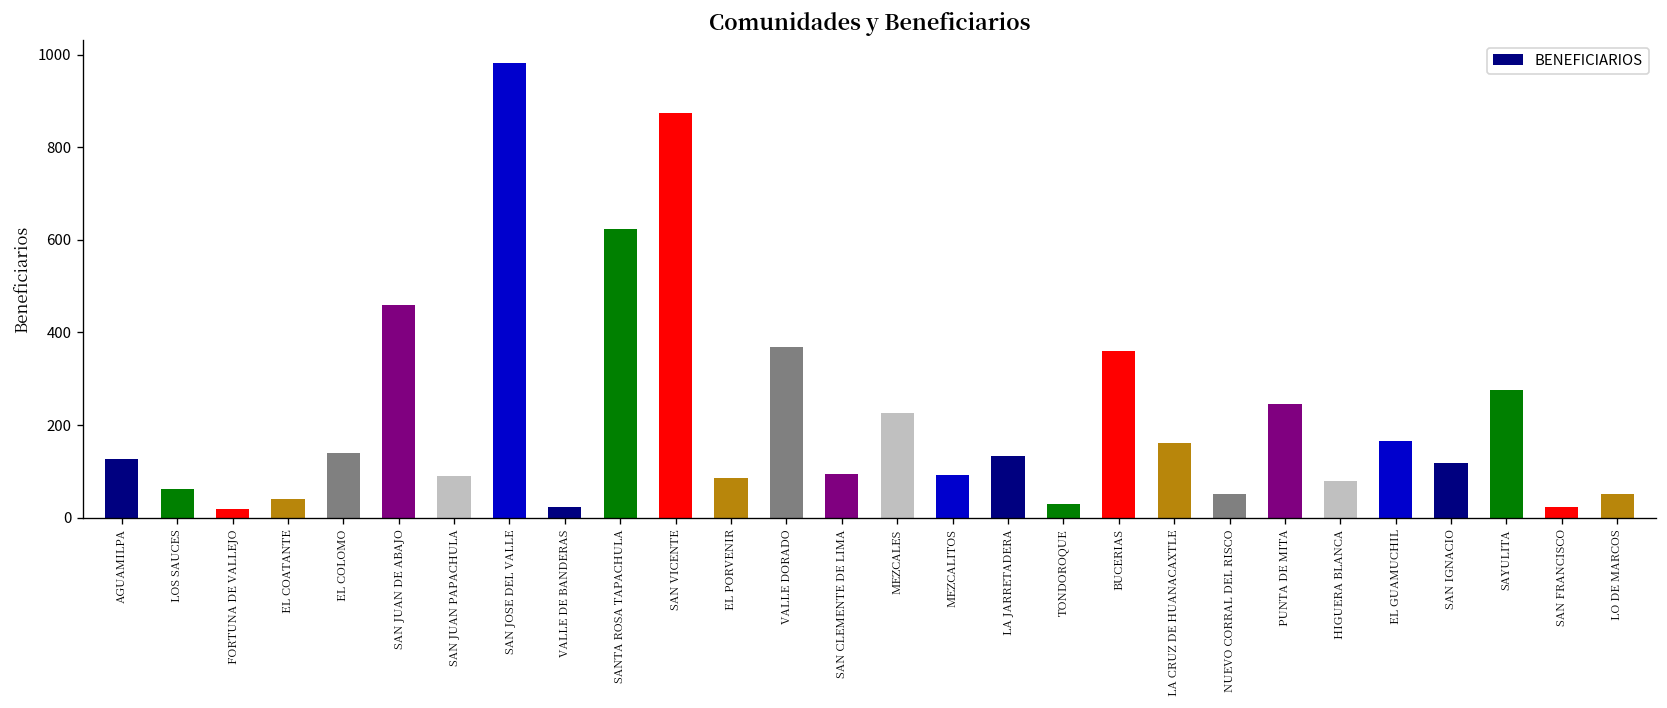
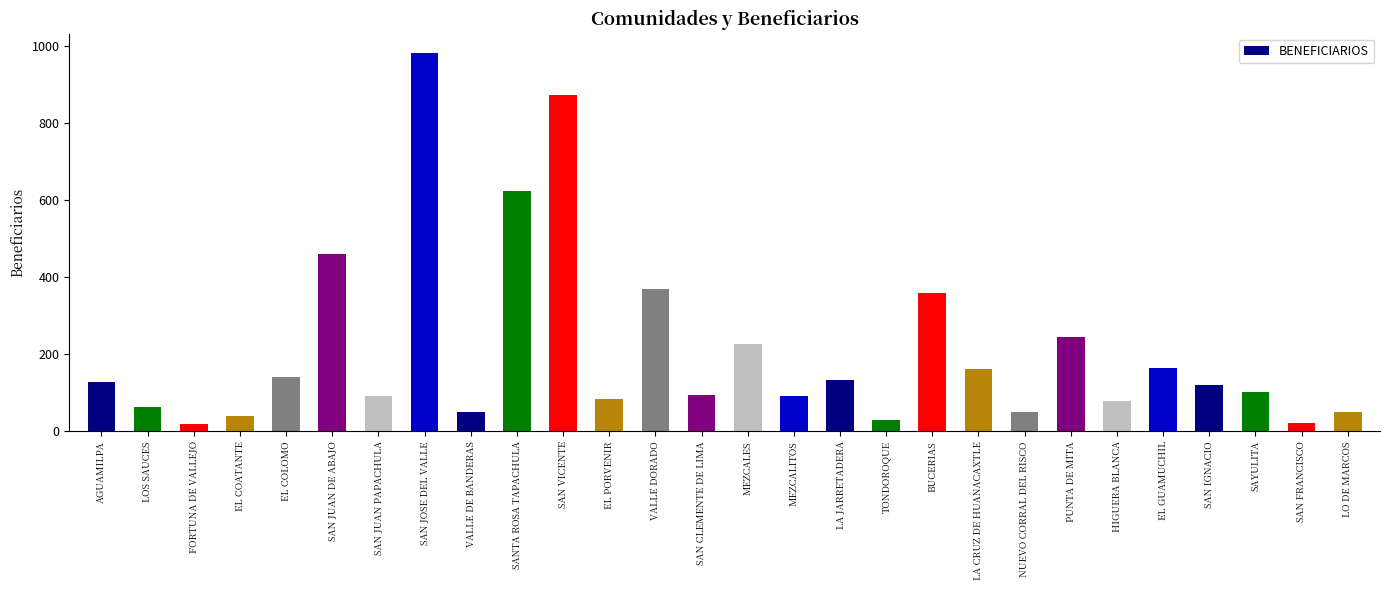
  {
    "AGUAMILPA": 130,
    "LOS SAUCES": 60,
    "FORTUNA DE VALLEJO": 20,
    "EL COATANTE": 40,
    "EL COLOMO": 140,
    "SAN JUAN DE ABAJO": 460,
    "SAN JUAN PAPACHULA": 90,
    "SAN JOSE DEL VALLE": 980,
-   "VALLE DE BANDERAS": 20,
+   "VALLE DE BANDERAS": 50,
    "SANTA ROSA TAPACHULA": 620,
    "SAN VICENTE": 870,
    "EL PORVENIR": 90,
    "VALLE DORADO": 370,
    "SAN CLEMENTE DE LIMA": 90,
    "MEZCALES": 230,
    "MEZCALITOS": 90,
    "LA JARRETADERA": 130,
    "TONDOROQUE": 30,
    "BUCERIAS": 360,
    "LA CRUZ DE HUANACAXTLE": 160,
    "NUEVO CORRAL DEL RISCO": 50,
    "PUNTA DE MITA": 250,
    "HIGUERA BLANCA": 80,
    "EL GUAMUCHIL": 170,
    "SAN IGNACIO": 120,
-   "SAYULITA": 280,
+   "SAYULITA": 100,
    "SAN FRANCISCO": 20,
    "LO DE MARCOS": 50
  }
